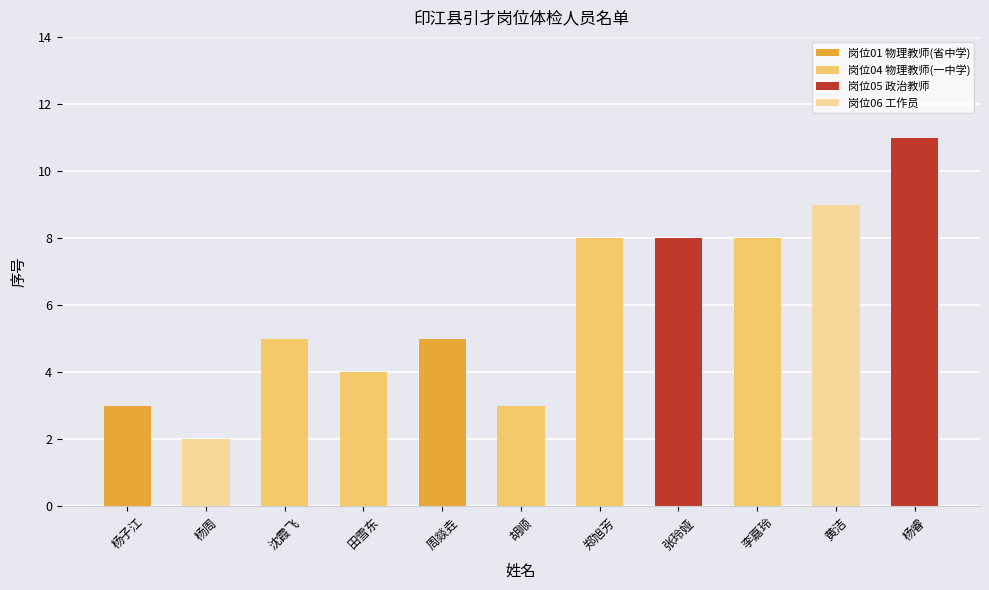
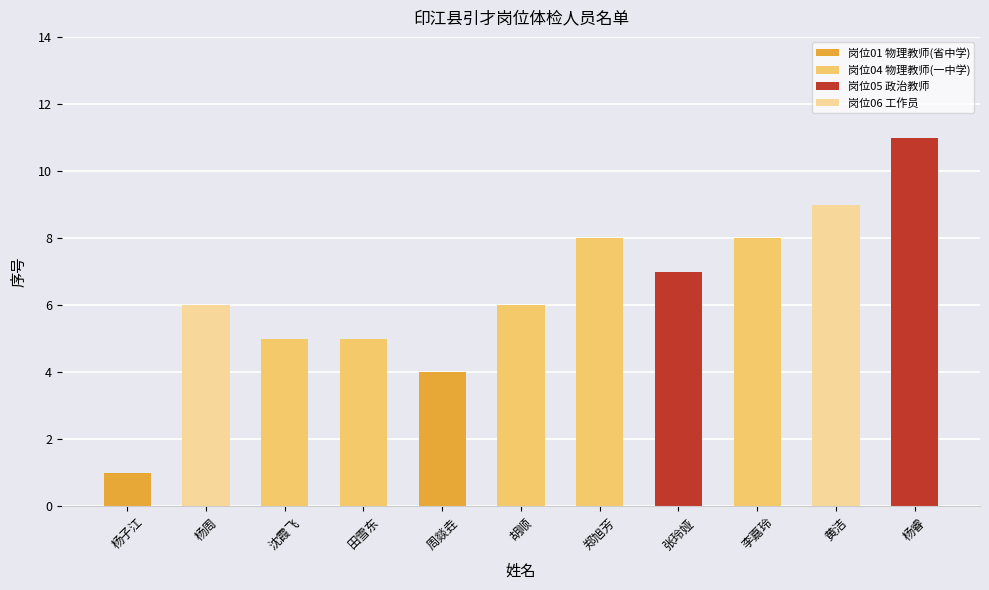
  {
-   "杨子江": 3,
-   "杨周": 2,
+   "杨子江": 1,
+   "杨周": 6,
    "沈霞飞": 5,
-   "田雪东": 4,
-   "周燚垚": 5,
-   "胡顺": 3,
+   "田雪东": 5,
+   "周燚垚": 4,
+   "胡顺": 6,
    "郑旭芳": 8,
-   "张玲娅": 8,
+   "张玲娅": 7,
    "李嘉玲": 8,
    "黄洁": 9,
    "杨睿": 11
  }
